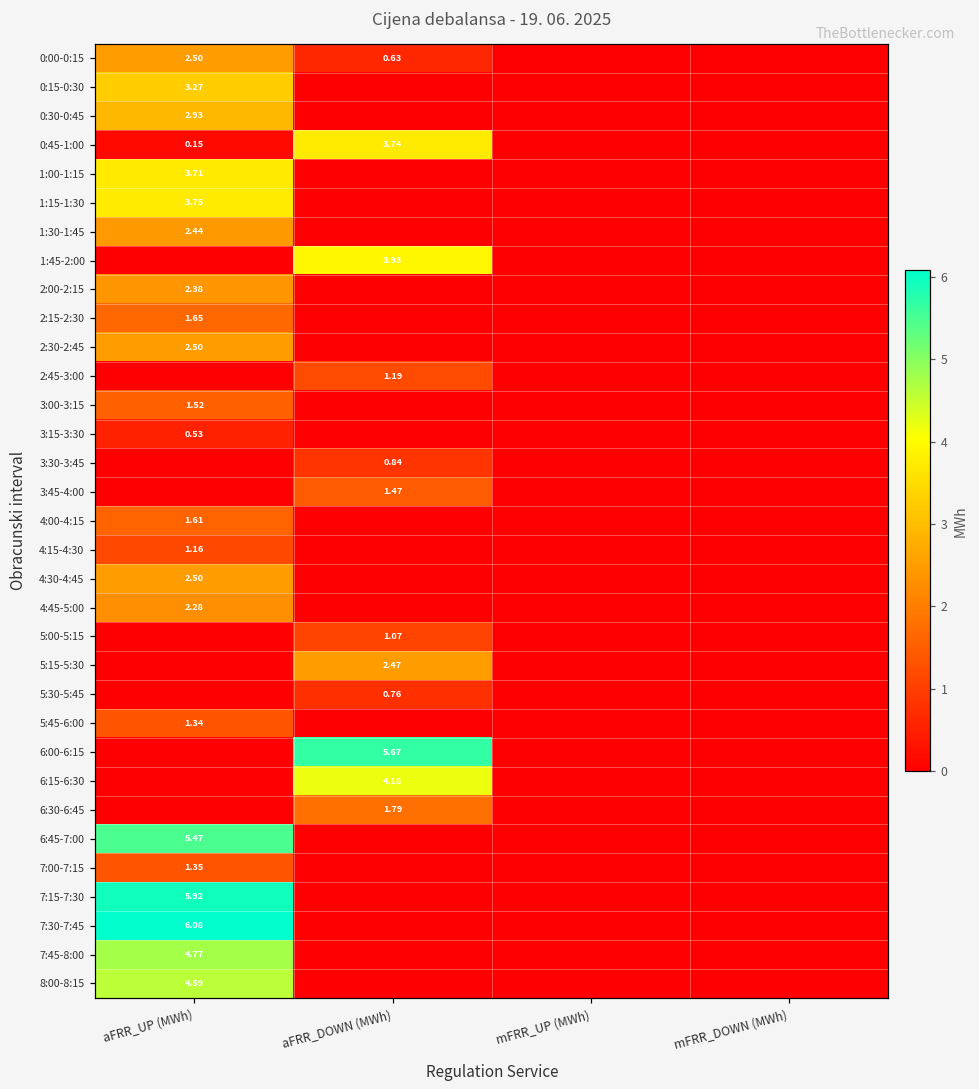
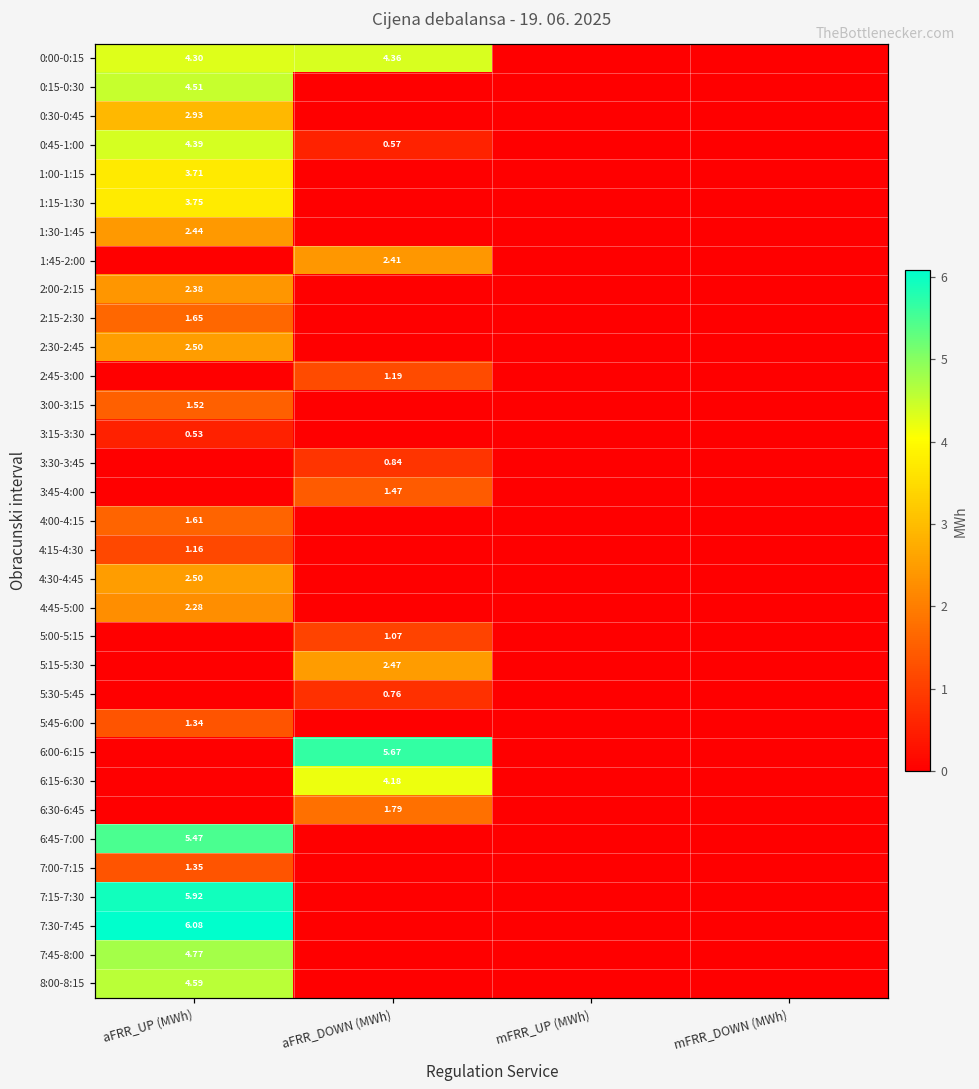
  {
    "0:00-0:15": {
-     "aFRR_UP (MWh)": 2.50,
-     "aFRR_DOWN (MWh)": 0.63
+     "aFRR_UP (MWh)": 4.30,
+     "aFRR_DOWN (MWh)": 4.36
    },
    "0:15-0:30": {
-     "aFRR_UP (MWh)": 3.27
+     "aFRR_UP (MWh)": 4.51
    },
    "0:30-0:45": {
      "aFRR_UP (MWh)": 2.93
    },
    "0:45-1:00": {
-     "aFRR_UP (MWh)": 0.15,
-     "aFRR_DOWN (MWh)": 3.74
+     "aFRR_UP (MWh)": 4.39,
+     "aFRR_DOWN (MWh)": 0.57
    },
    "1:00-1:15": {
      "aFRR_UP (MWh)": 3.71
    },
    "1:15-1:30": {
      "aFRR_UP (MWh)": 3.75
    },
    "1:30-1:45": {
      "aFRR_UP (MWh)": 2.44
    },
    "1:45-2:00": {
-     "aFRR_DOWN (MWh)": 3.93
+     "aFRR_DOWN (MWh)": 2.41
    },
    "2:00-2:15": {
      "aFRR_UP (MWh)": 2.38
    },
    "2:15-2:30": {
      "aFRR_UP (MWh)": 1.65
    },
    "2:30-2:45": {
      "aFRR_UP (MWh)": 2.50
    },
    "2:45-3:00": {
      "aFRR_DOWN (MWh)": 1.19
    },
    "3:00-3:15": {
      "aFRR_UP (MWh)": 1.52
    },
    "3:15-3:30": {
      "aFRR_UP (MWh)": 0.53
    },
    "3:30-3:45": {
      "aFRR_DOWN (MWh)": 0.84
    },
    "3:45-4:00": {
      "aFRR_DOWN (MWh)": 1.47
    },
    "4:00-4:15": {
      "aFRR_UP (MWh)": 1.61
    },
    "4:15-4:30": {
      "aFRR_UP (MWh)": 1.16
    },
    "4:30-4:45": {
      "aFRR_UP (MWh)": 2.50
    },
    "4:45-5:00": {
      "aFRR_UP (MWh)": 2.28
    },
    "5:00-5:15": {
      "aFRR_DOWN (MWh)": 1.07
    },
    "5:15-5:30": {
      "aFRR_DOWN (MWh)": 2.47
    },
    "5:30-5:45": {
      "aFRR_DOWN (MWh)": 0.76
    },
    "5:45-6:00": {
      "aFRR_UP (MWh)": 1.34
    },
    "6:00-6:15": {
      "aFRR_DOWN (MWh)": 5.67
    },
    "6:15-6:30": {
      "aFRR_DOWN (MWh)": 4.18
    },
    "6:30-6:45": {
      "aFRR_DOWN (MWh)": 1.79
    },
    "6:45-7:00": {
      "aFRR_UP (MWh)": 5.47
    },
    "7:00-7:15": {
      "aFRR_UP (MWh)": 1.35
    },
    "7:15-7:30": {
      "aFRR_UP (MWh)": 5.92
    },
    "7:30-7:45": {
      "aFRR_UP (MWh)": 6.08
    },
    "7:45-8:00": {
      "aFRR_UP (MWh)": 4.77
    },
    "8:00-8:15": {
      "aFRR_UP (MWh)": 4.59
    }
  }
